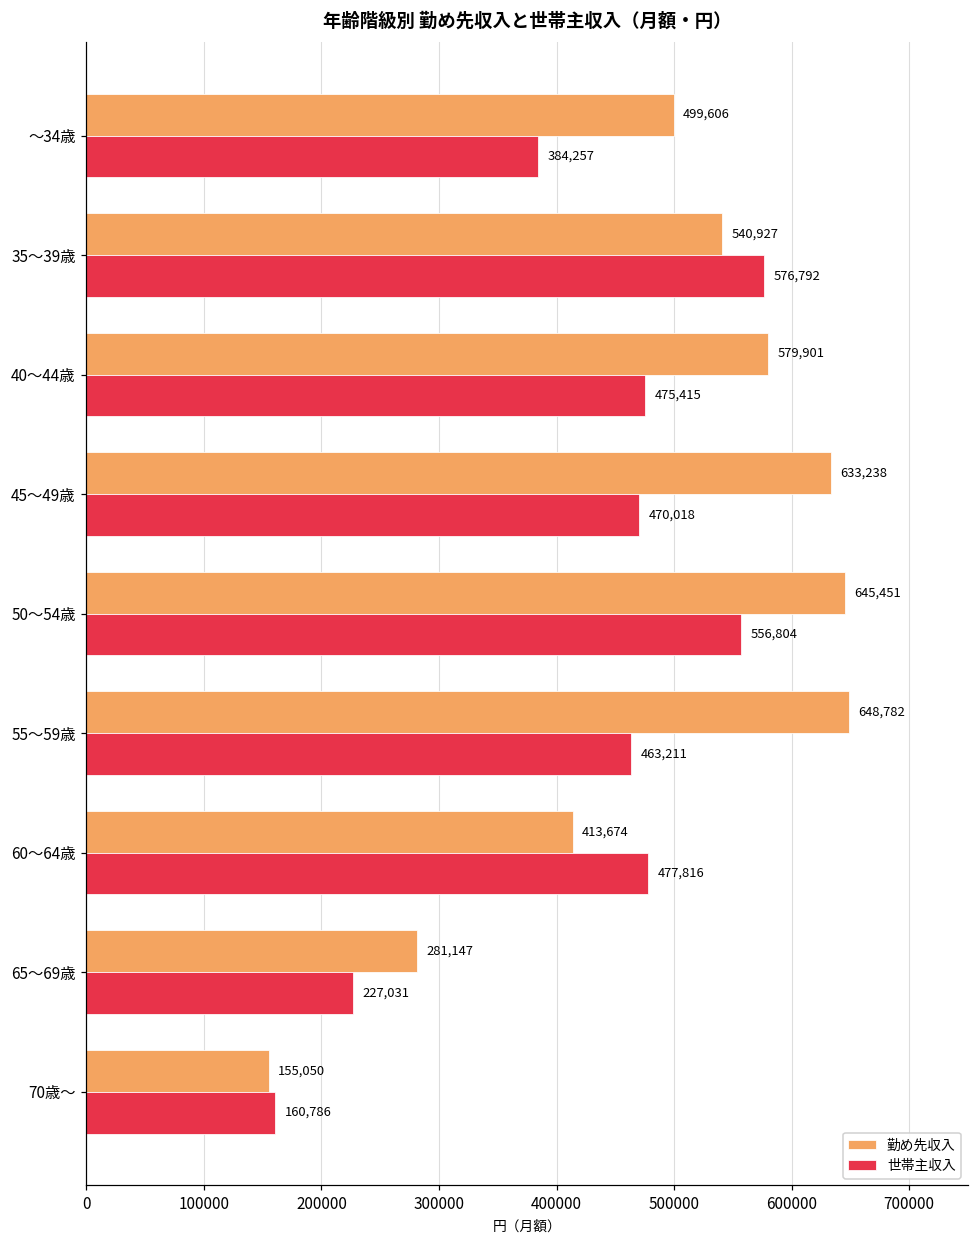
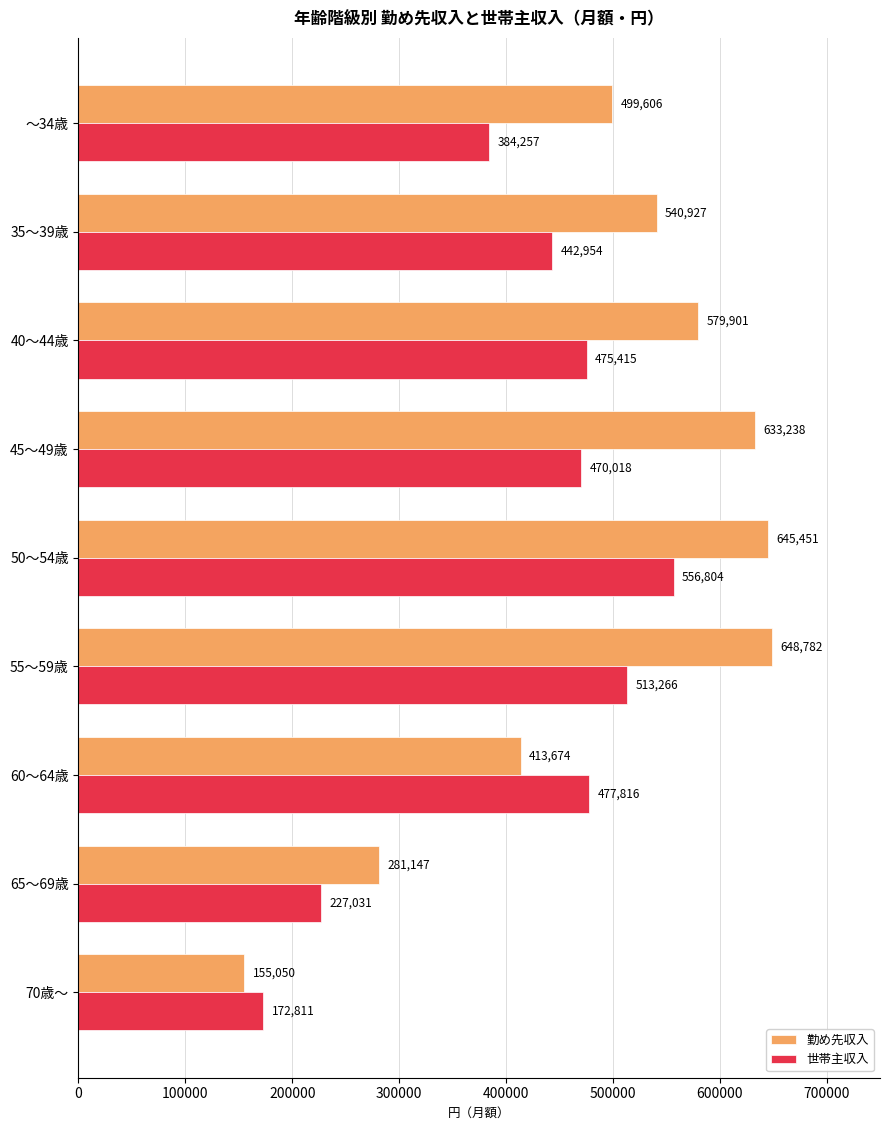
  {
    "勤め先収入": {
      "～34歳": "499,606",
      "35～39歳": "540,927",
      "40～44歳": "579,901",
      "45～49歳": "633,238",
      "50～54歳": "645,451",
      "55～59歳": "648,782",
      "60～64歳": "413,674",
      "65～69歳": "281,147",
      "70歳～": "155,050"
    },
    "世帯主収入": {
      "～34歳": "384,257",
-     "35～39歳": "576,792",
+     "35～39歳": "442,954",
      "40～44歳": "475,415",
      "45～49歳": "470,018",
      "50～54歳": "556,804",
-     "55～59歳": "463,211",
+     "55～59歳": "513,266",
      "60～64歳": "477,816",
      "65～69歳": "227,031",
-     "70歳～": "160,786"
+     "70歳～": "172,811"
    }
  }
